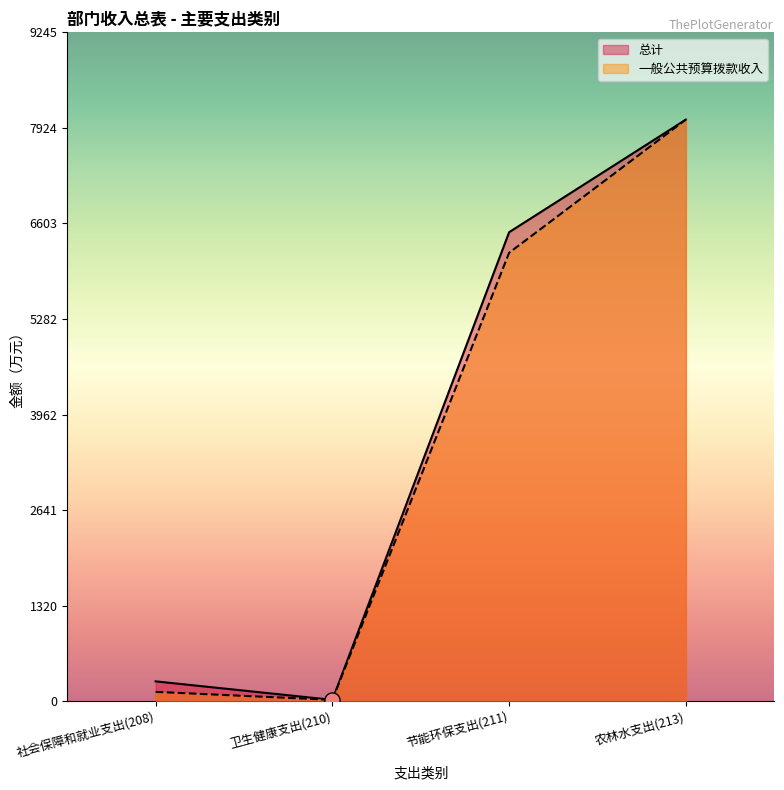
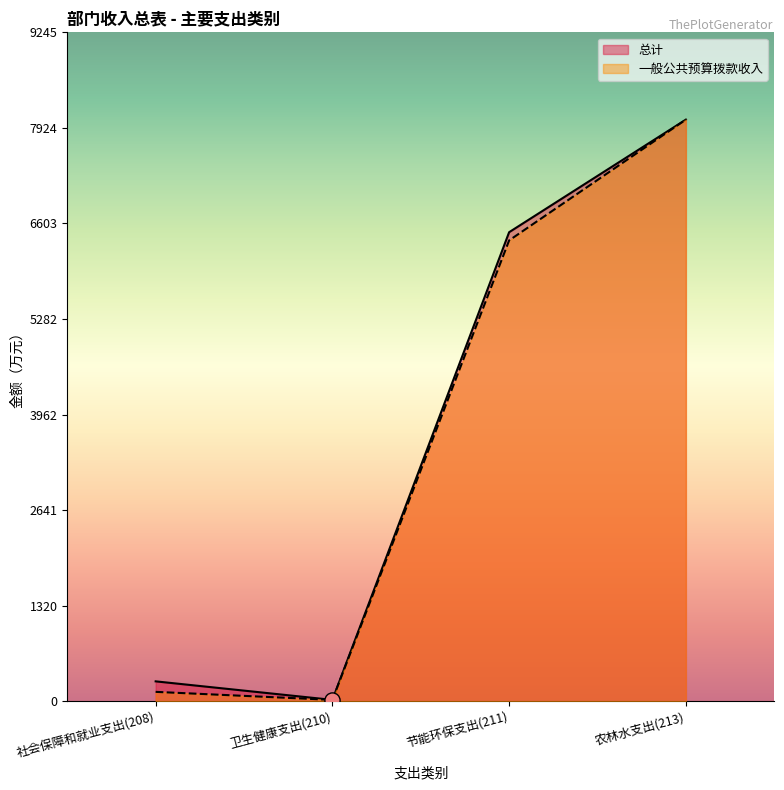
  {
    "总计": {
      "社会保障和就业支出(208)": 300,
      "节能环保支出(211)": 6500
    },
    "一般公共预算拨款收入": {
      "社会保障和就业支出(208)": 100,
-     "节能环保支出(211)": 6200
+     "节能环保支出(211)": 6400
    }
  }
